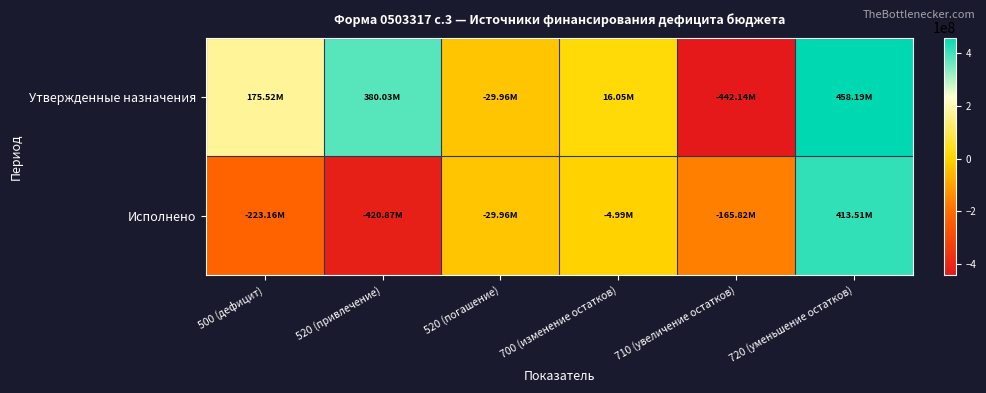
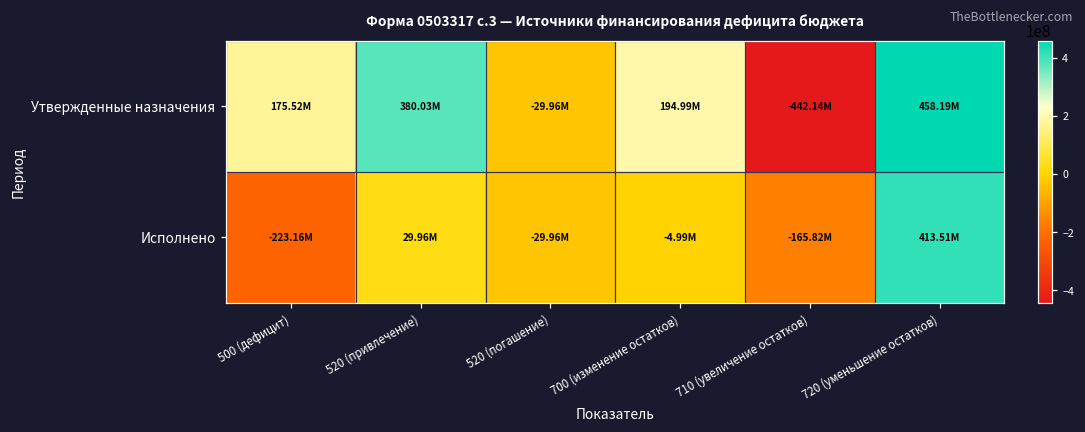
  {
    "Утвержденные назначения": {
      "500 (дефицит)": "175.52M",
      "520 (привлечение)": "380.03M",
      "520 (погашение)": "-29.96M",
-     "700 (изменение остатков)": "16.05M",
+     "700 (изменение остатков)": "194.99M",
      "710 (увеличение остатков)": "-442.14M",
      "720 (уменьшение остатков)": "458.19M"
    },
    "Исполнено": {
      "500 (дефицит)": "-223.16M",
-     "520 (привлечение)": "-420.87M",
+     "520 (привлечение)": "29.96M",
      "520 (погашение)": "-29.96M",
      "700 (изменение остатков)": "-4.99M",
      "710 (увеличение остатков)": "-165.82M",
      "720 (уменьшение остатков)": "413.51M"
    }
  }
